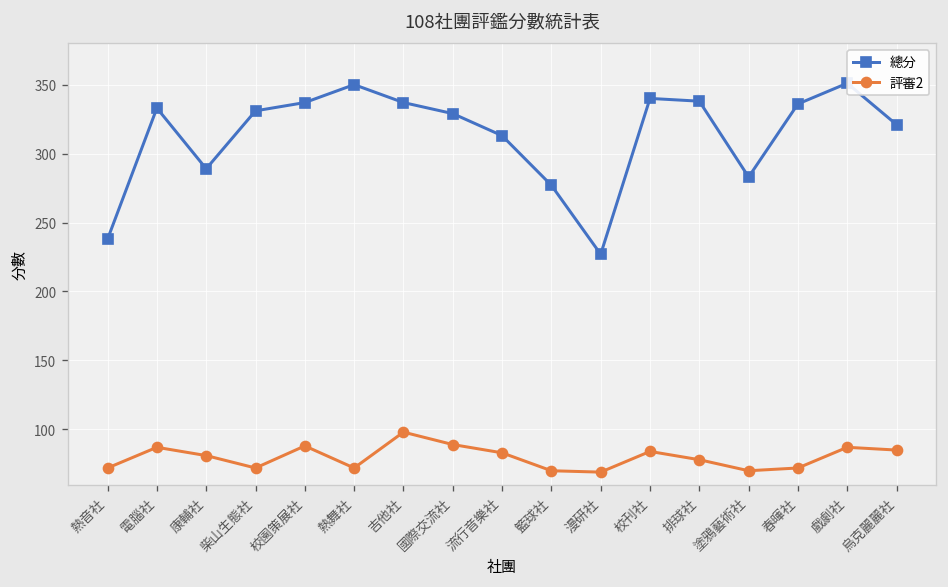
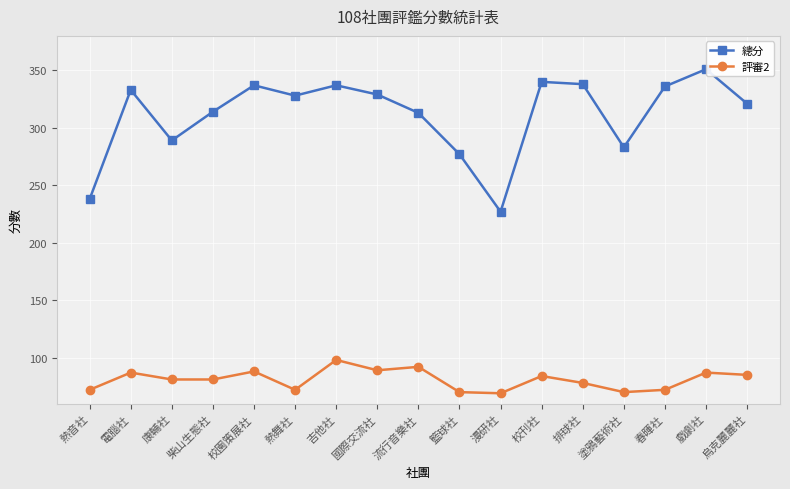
  {
    "總分": {
      "熱音社": 238,
      "電腦社": 333,
      "康輔社": 289,
-     "柴山生態社": 331,
+     "柴山生態社": 314,
      "校園策展社": 337,
-     "熱舞社": 350,
+     "熱舞社": 328,
      "吉他社": 337,
      "國際交流社": 329,
      "流行音樂社": 313,
      "籃球社": 277,
      "漫研社": 227,
      "校刊社": 340,
      "排球社": 338,
      "塗鴉藝術社": 283,
      "春暉社": 336,
      "烏克麗麗社": 321
    },
    "評審2": {
      "熱音社": 72,
      "電腦社": 87,
      "康輔社": 81,
-     "柴山生態社": 72,
+     "柴山生態社": 81,
      "校園策展社": 88,
      "熱舞社": 72,
      "吉他社": 98,
      "國際交流社": 89,
-     "流行音樂社": 83,
+     "流行音樂社": 92,
      "籃球社": 70,
      "漫研社": 69,
      "校刊社": 84,
      "排球社": 78,
      "塗鴉藝術社": 70,
      "春暉社": 72,
      "戲劇社": 87,
      "烏克麗麗社": 85
    }
  }
